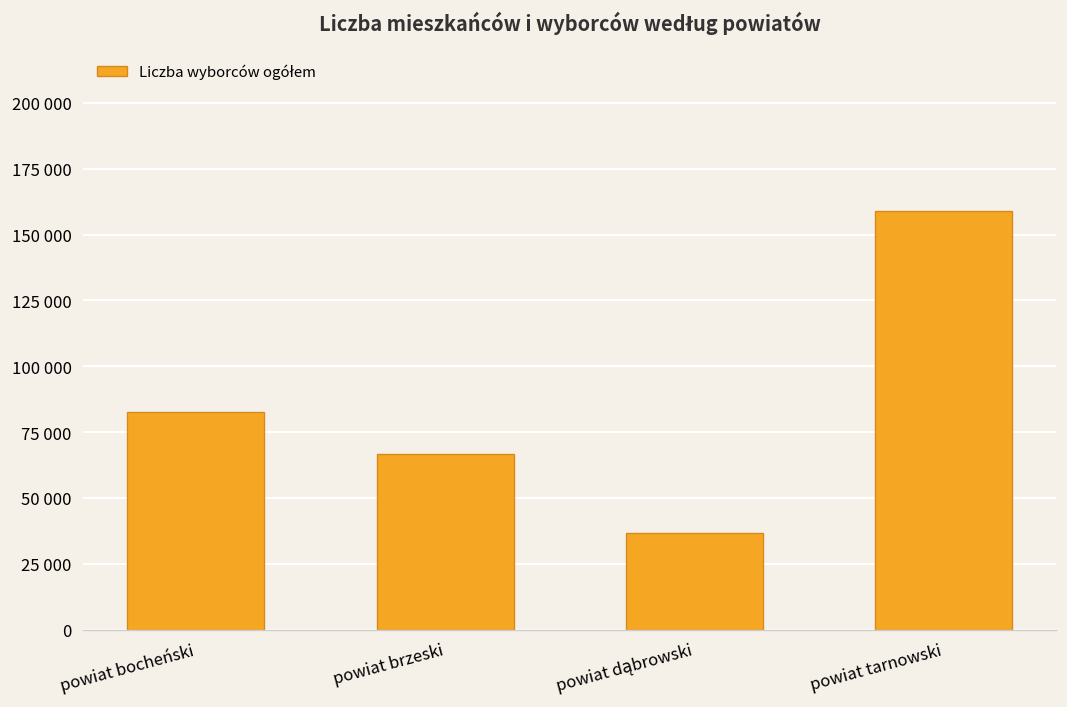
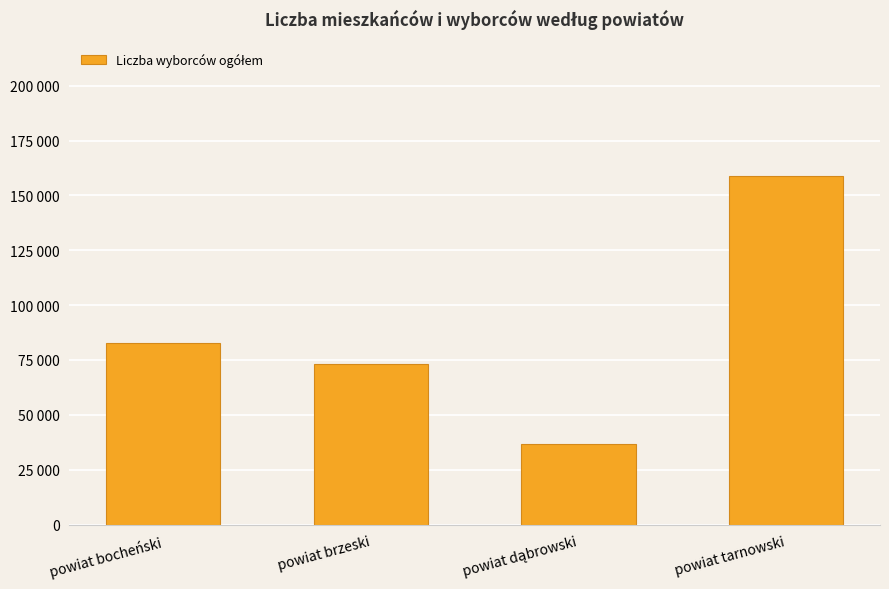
  {
    "powiat bocheński": 83000,
-   "powiat brzeski": 67000,
+   "powiat brzeski": 73000,
    "powiat dąbrowski": 37000,
    "powiat tarnowski": 159000
  }
